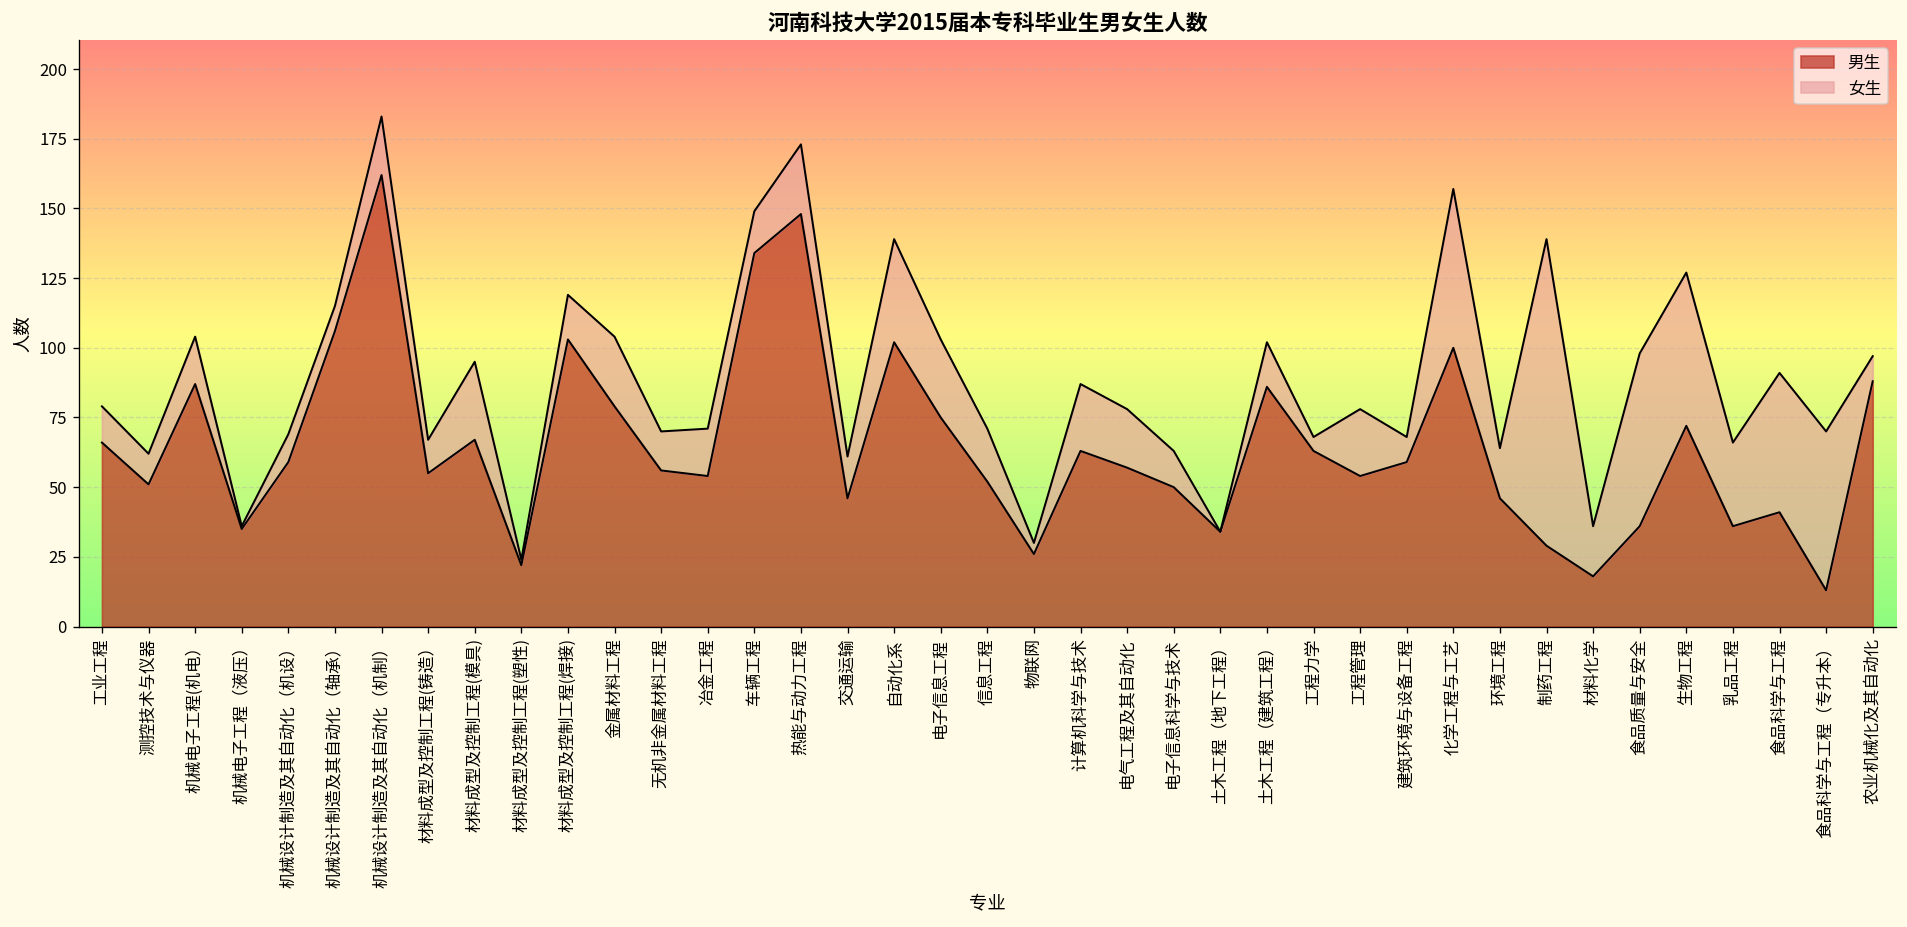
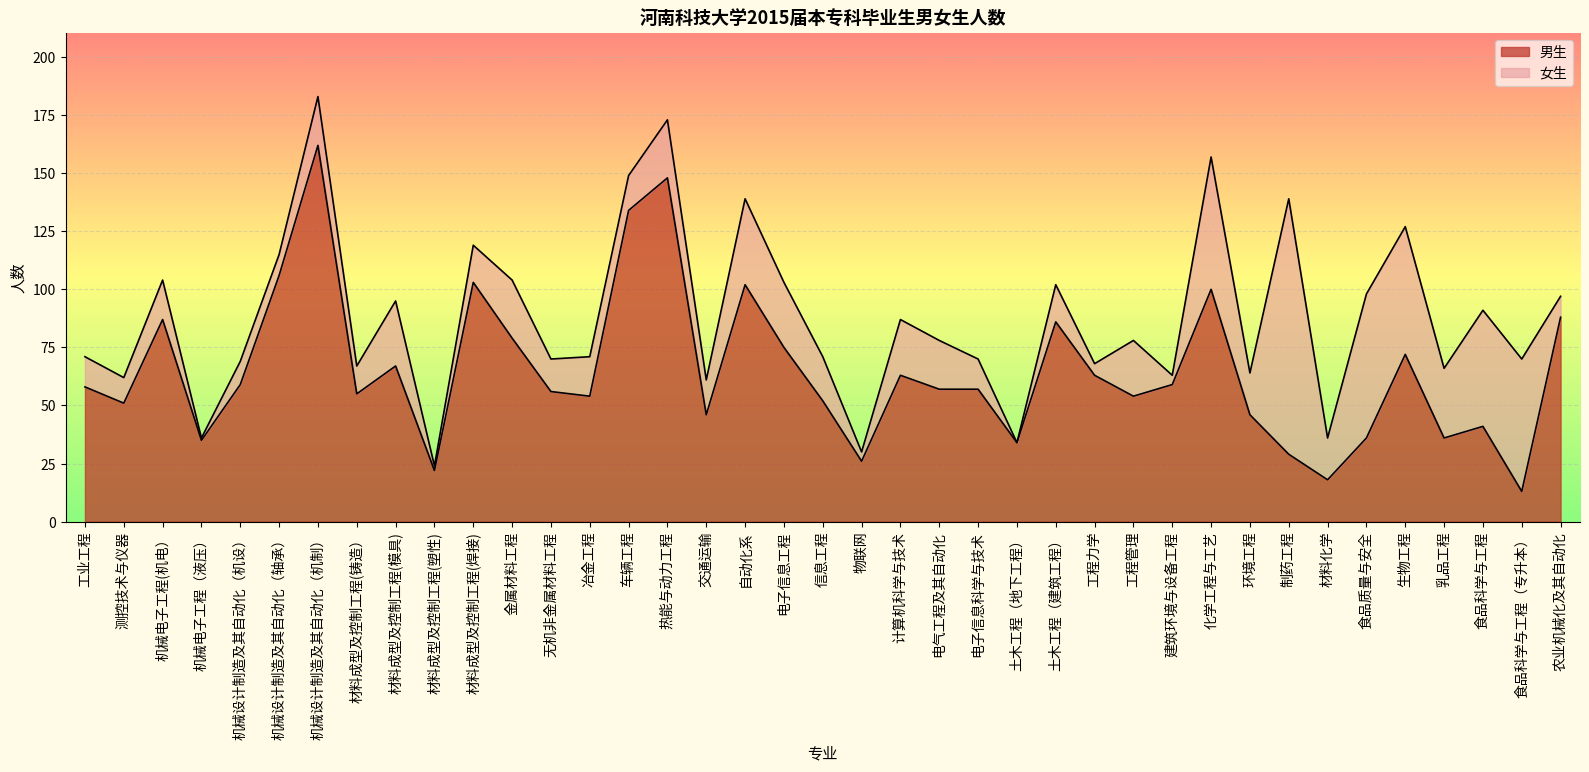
  {
    "男生": {
-     "工业工程": 66,
+     "工业工程": 58,
      "测控技术与仪器": 51,
      "机械电子工程(机电）": 87,
      "机械设计制造及其自动化（机设）": 59,
      "机械设计制造及其自动化（轴承）": 106,
      "机械设计制造及其自动化（机制）": 162,
      "材料成型及控制工程(铸造）": 55,
      "材料成型及控制工程(模具)": 67,
      "材料成型及控制工程(塑性)": 22,
      "材料成型及控制工程(焊接)": 103,
      "金属材料工程": 79,
      "无机非金属材料工程": 56,
      "冶金工程": 54,
      "车辆工程": 134,
      "热能与动力工程": 148,
      "交通运输": 46,
      "自动化系": 102,
      "电子信息工程": 75,
      "信息工程": 52,
      "物联网": 26,
      "计算机科学与技术": 63,
      "电气工程及其自动化": 57,
-     "电子信息科学与技术": 50,
+     "电子信息科学与技术": 57,
      "土木工程（建筑工程）": 86,
      "工程力学": 63,
      "工程管理": 54,
      "建筑环境与设备工程": 59,
      "化学工程与工艺": 100,
      "环境工程": 46,
      "制药工程": 29,
      "材料化学": 18,
      "食品质量与安全": 36,
      "生物工程": 72,
      "乳品工程": 36,
      "食品科学与工程": 41,
      "食品科学与工程（专升本）": 13,
      "农业机械化及其自动化": 88
    },
    "女生": {
      "工业工程": 13,
      "测控技术与仪器": 11,
      "机械电子工程(机电）": 17,
      "机械设计制造及其自动化（机设）": 10,
      "机械设计制造及其自动化（轴承）": 9,
      "机械设计制造及其自动化（机制）": 21,
      "材料成型及控制工程(铸造）": 12,
      "材料成型及控制工程(模具)": 28,
      "材料成型及控制工程(塑性)": 2,
      "材料成型及控制工程(焊接)": 16,
      "金属材料工程": 25,
      "无机非金属材料工程": 14,
      "冶金工程": 17,
      "车辆工程": 15,
      "热能与动力工程": 25,
      "交通运输": 15,
      "自动化系": 37,
      "电子信息工程": 28,
      "信息工程": 19,
      "物联网": 4,
      "计算机科学与技术": 24,
      "电气工程及其自动化": 21,
      "电子信息科学与技术": 13,
      "土木工程（建筑工程）": 16,
      "工程力学": 5,
      "工程管理": 24,
-     "建筑环境与设备工程": 9,
+     "建筑环境与设备工程": 4,
      "化学工程与工艺": 57,
      "环境工程": 18,
      "制药工程": 110,
      "材料化学": 18,
      "食品质量与安全": 62,
      "生物工程": 55,
      "乳品工程": 30,
      "食品科学与工程": 50,
      "食品科学与工程（专升本）": 57,
      "农业机械化及其自动化": 9
    }
  }
